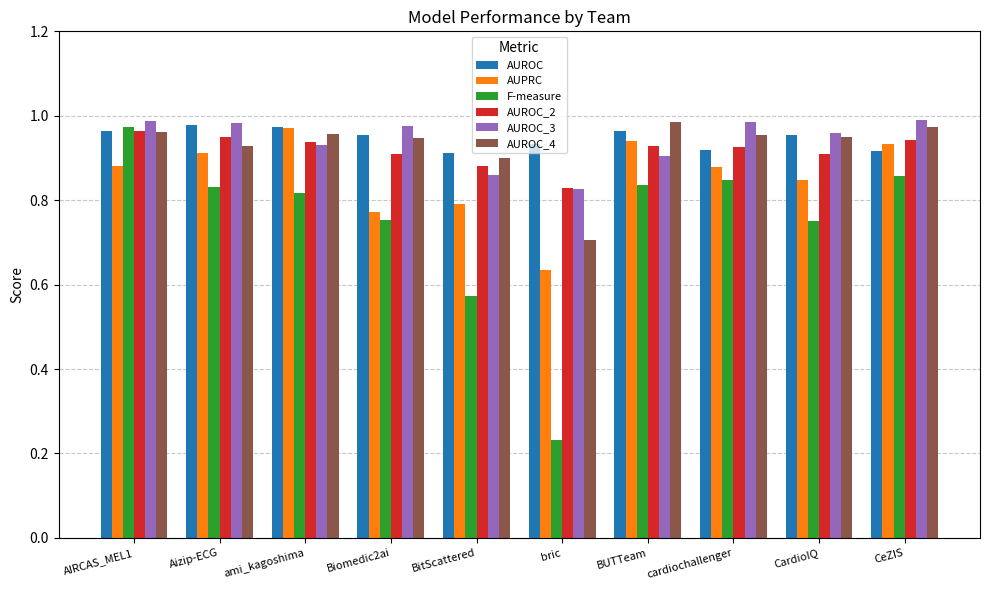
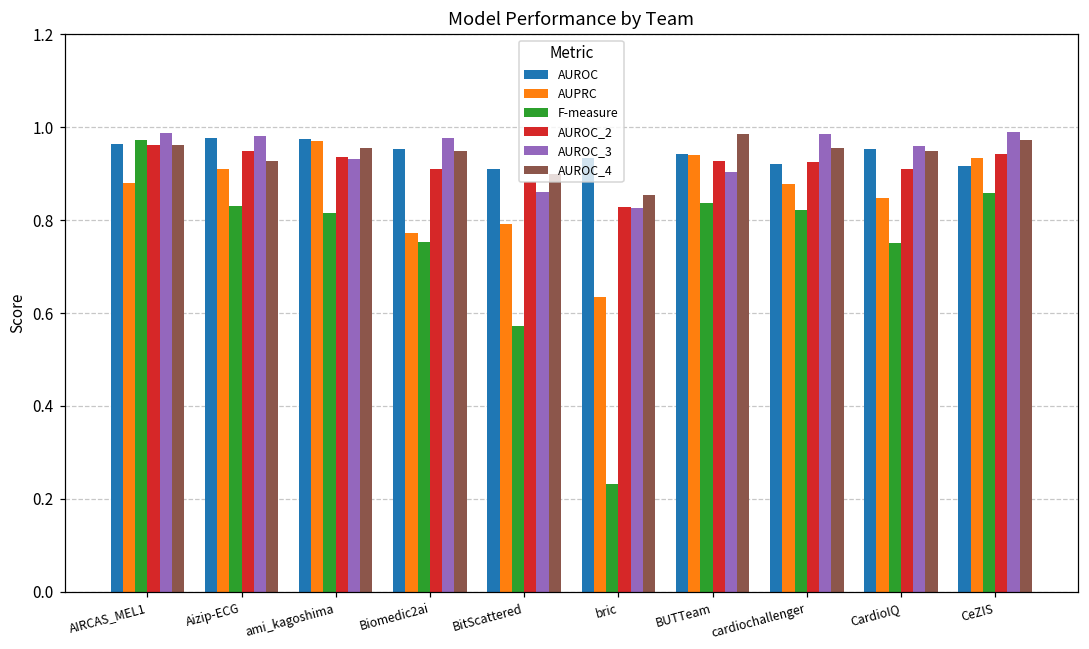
  {
    "AUROC": {
      "AIRCAS_MEL1": 0.96,
      "Aizip-ECG": 0.98,
      "ami_kagoshima": 0.97,
      "Biomedic2ai": 0.95,
      "BitScattered": 0.91,
-     "BUTTeam": 0.96,
+     "BUTTeam": 0.94,
      "cardiochallenger": 0.92,
      "CardioIQ": 0.95,
      "CeZIS": 0.92
    },
    "AUPRC": {
      "AIRCAS_MEL1": 0.88,
      "Aizip-ECG": 0.91,
      "ami_kagoshima": 0.97,
      "Biomedic2ai": 0.77,
      "BitScattered": 0.79,
      "bric": 0.64,
      "BUTTeam": 0.94,
      "cardiochallenger": 0.88,
      "CardioIQ": 0.85,
      "CeZIS": 0.93
    },
    "F-measure": {
      "AIRCAS_MEL1": 0.97,
      "Aizip-ECG": 0.83,
      "ami_kagoshima": 0.82,
      "Biomedic2ai": 0.75,
      "BitScattered": 0.57,
      "bric": 0.23,
      "BUTTeam": 0.84,
-     "cardiochallenger": 0.85,
+     "cardiochallenger": 0.82,
      "CardioIQ": 0.75,
      "CeZIS": 0.86
    },
    "AUROC_2": {
      "AIRCAS_MEL1": 0.96,
      "Aizip-ECG": 0.95,
      "ami_kagoshima": 0.94,
      "Biomedic2ai": 0.91,
      "BitScattered": 0.88,
      "bric": 0.83,
      "BUTTeam": 0.93,
      "cardiochallenger": 0.93,
      "CardioIQ": 0.91,
      "CeZIS": 0.94
    },
    "AUROC_3": {
      "AIRCAS_MEL1": 0.99,
      "Aizip-ECG": 0.98,
      "ami_kagoshima": 0.93,
      "Biomedic2ai": 0.98,
      "BitScattered": 0.86,
      "bric": 0.83,
      "BUTTeam": 0.90,
      "cardiochallenger": 0.99,
      "CardioIQ": 0.96,
      "CeZIS": 0.99
    },
    "AUROC_4": {
      "AIRCAS_MEL1": 0.96,
      "Aizip-ECG": 0.93,
      "ami_kagoshima": 0.96,
      "Biomedic2ai": 0.95,
      "BitScattered": 0.90,
-     "bric": 0.71,
+     "bric": 0.85,
      "BUTTeam": 0.99,
      "cardiochallenger": 0.96,
      "CardioIQ": 0.95,
      "CeZIS": 0.97
    }
  }
